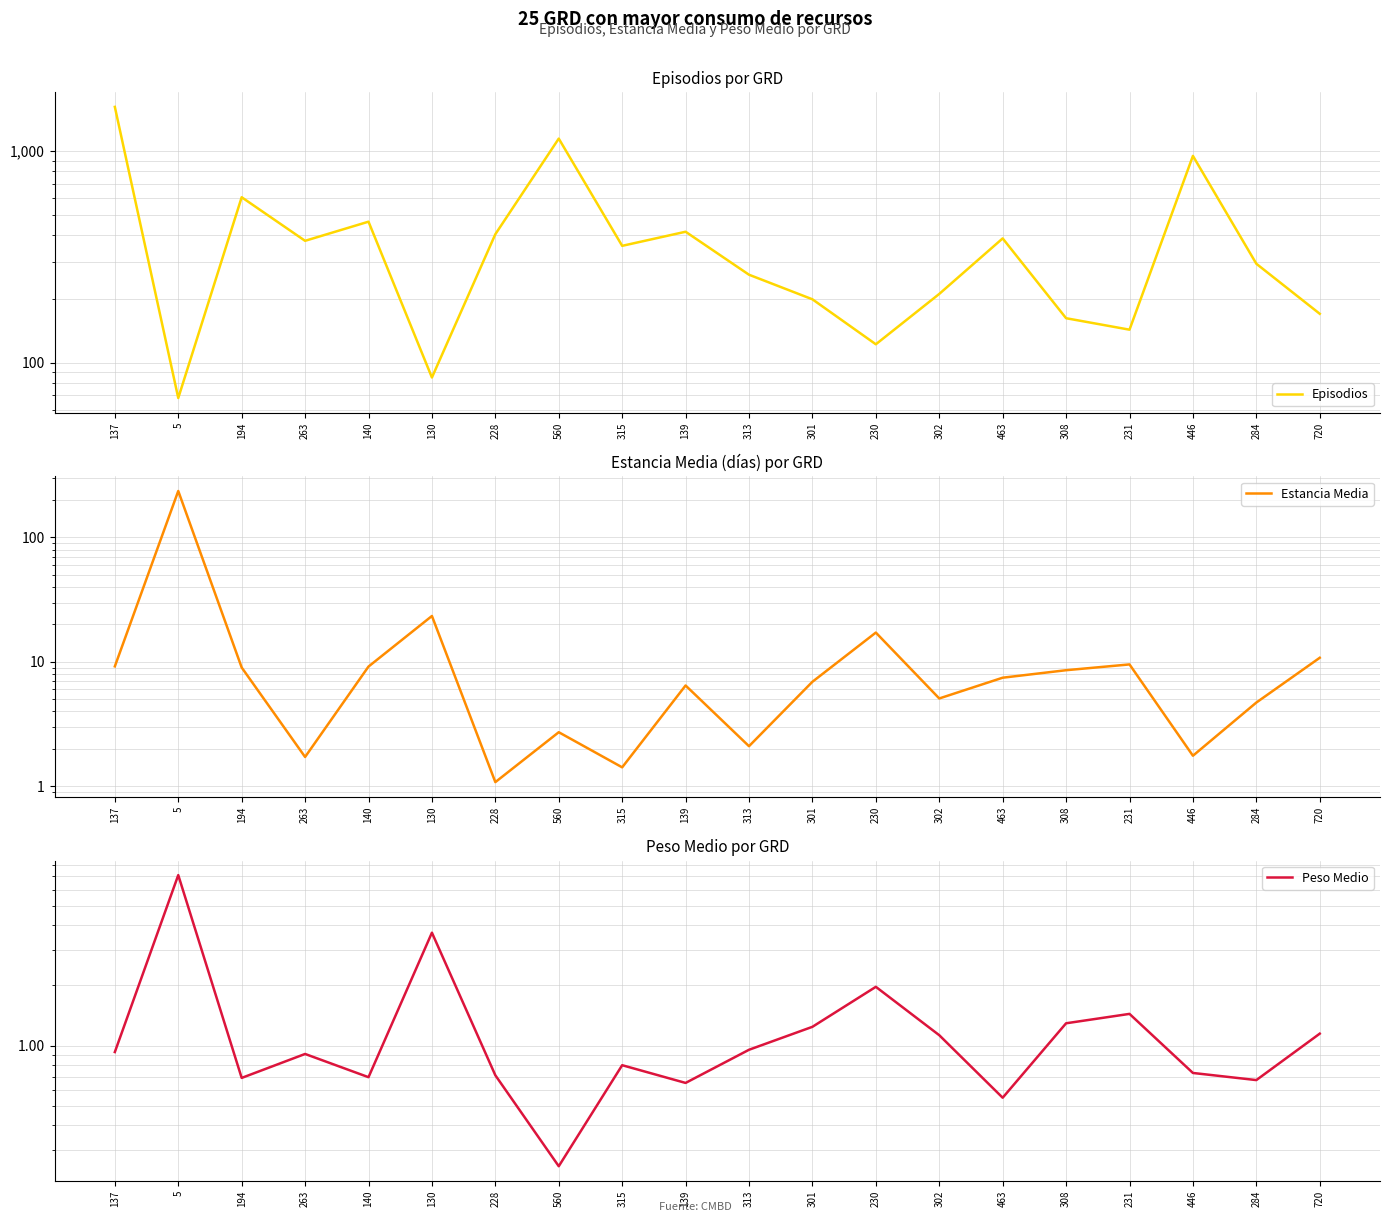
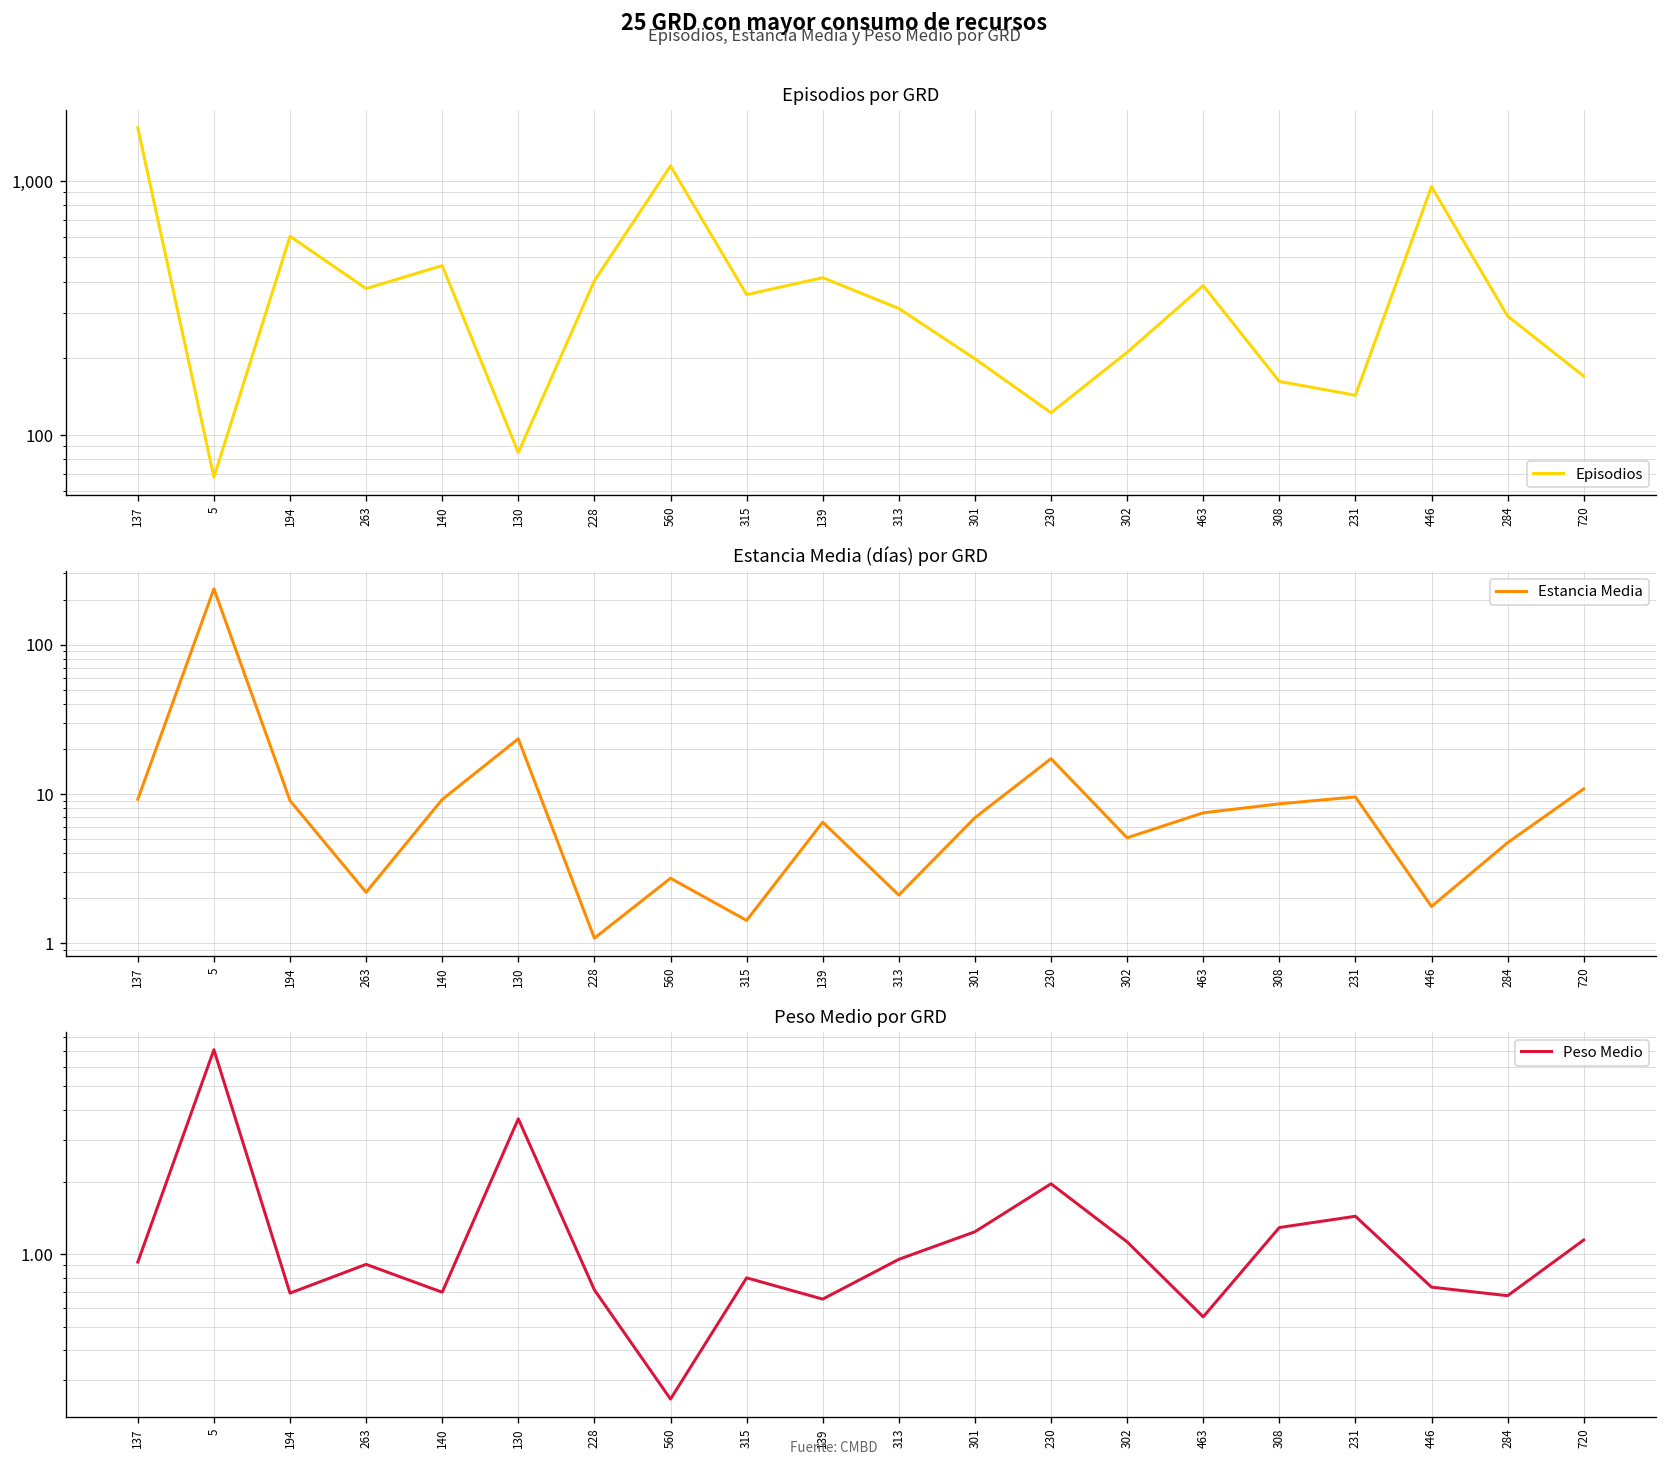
  {
    "Episodios por GRD": {
      "137": "1,600",
      "5": "68",
      "194": "600",
      "263": "380",
      "140": "460",
      "130": "85",
      "228": "400",
      "560": "1,100",
      "315": "360",
      "139": "420",
-     "313": "260",
+     "313": "310",
      "301": "200",
      "230": "120",
      "302": "210",
      "463": "390",
      "308": "160",
      "231": "140",
      "446": "900",
      "284": "290",
      "720": "170"
    },
    "Estancia Media (días) por GRD": {
      "137": "9",
      "5": "240",
      "194": "9",
-     "263": "1.7",
+     "263": "2.2",
      "140": "9",
      "130": "23",
      "228": "1.1",
      "560": "2.7",
      "315": "1.4",
      "139": "6",
      "313": "2.1",
      "301": "7",
      "230": "17",
      "302": "5.1",
      "463": "7",
      "308": "9",
      "231": "10",
      "446": "1.8",
      "284": "4.7",
      "720": "11"
    }
  }
